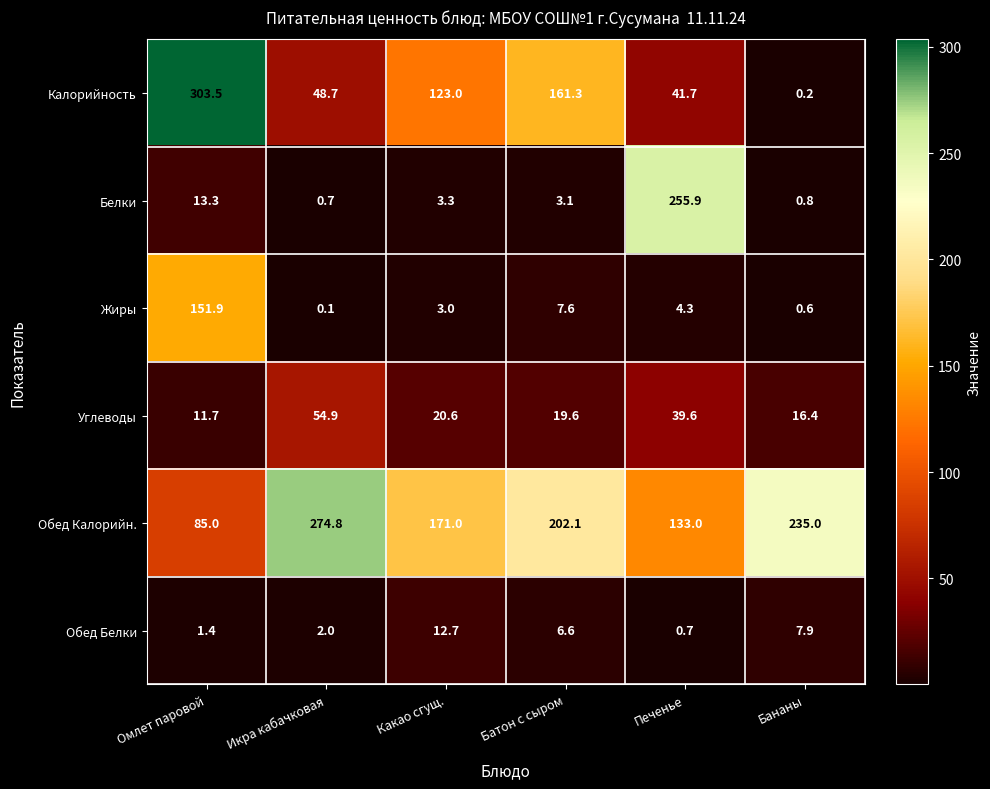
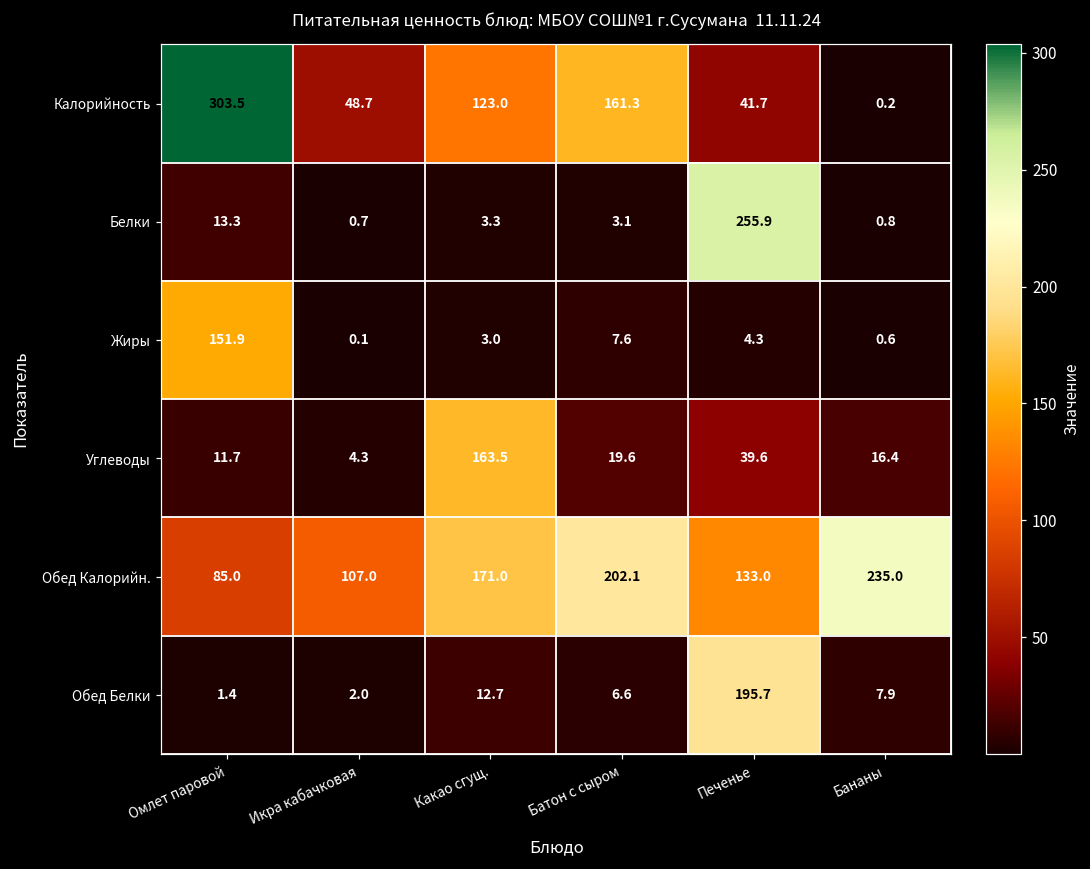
  {
    "Калорийность": {
      "Омлет паровой": 303.5,
      "Икра кабачковая": 48.7,
      "Какао сгущ.": 123.0,
      "Батон с сыром": 161.3,
      "Печенье": 41.7,
      "Бананы": 0.2
    },
    "Белки": {
      "Омлет паровой": 13.3,
      "Икра кабачковая": 0.7,
      "Какао сгущ.": 3.3,
      "Батон с сыром": 3.1,
      "Печенье": 255.9,
      "Бананы": 0.8
    },
    "Жиры": {
      "Омлет паровой": 151.9,
      "Икра кабачковая": 0.1,
      "Какао сгущ.": 3.0,
      "Батон с сыром": 7.6,
      "Печенье": 4.3,
      "Бананы": 0.6
    },
    "Углеводы": {
      "Омлет паровой": 11.7,
-     "Икра кабачковая": 54.9,
-     "Какао сгущ.": 20.6,
+     "Икра кабачковая": 4.3,
+     "Какао сгущ.": 163.5,
      "Батон с сыром": 19.6,
      "Печенье": 39.6,
      "Бананы": 16.4
    },
    "Обед Калорийн.": {
      "Омлет паровой": 85.0,
-     "Икра кабачковая": 274.8,
+     "Икра кабачковая": 107.0,
      "Какао сгущ.": 171.0,
      "Батон с сыром": 202.1,
      "Печенье": 133.0,
      "Бананы": 235.0
    },
    "Обед Белки": {
      "Омлет паровой": 1.4,
      "Икра кабачковая": 2.0,
      "Какао сгущ.": 12.7,
      "Батон с сыром": 6.6,
-     "Печенье": 0.7,
+     "Печенье": 195.7,
      "Бананы": 7.9
    }
  }
